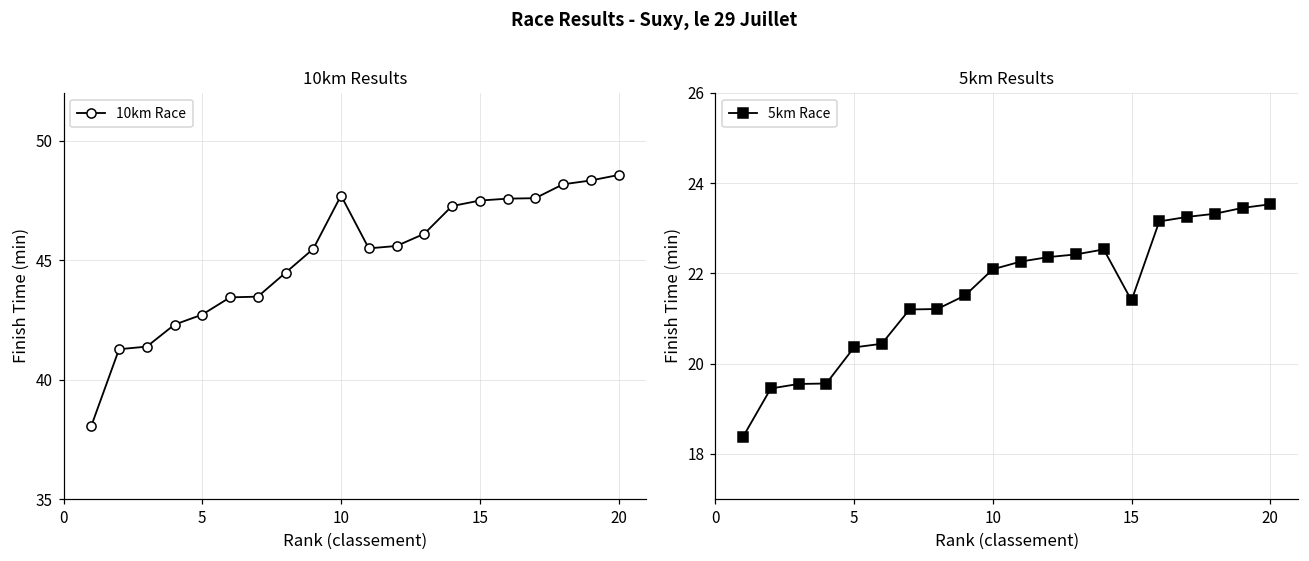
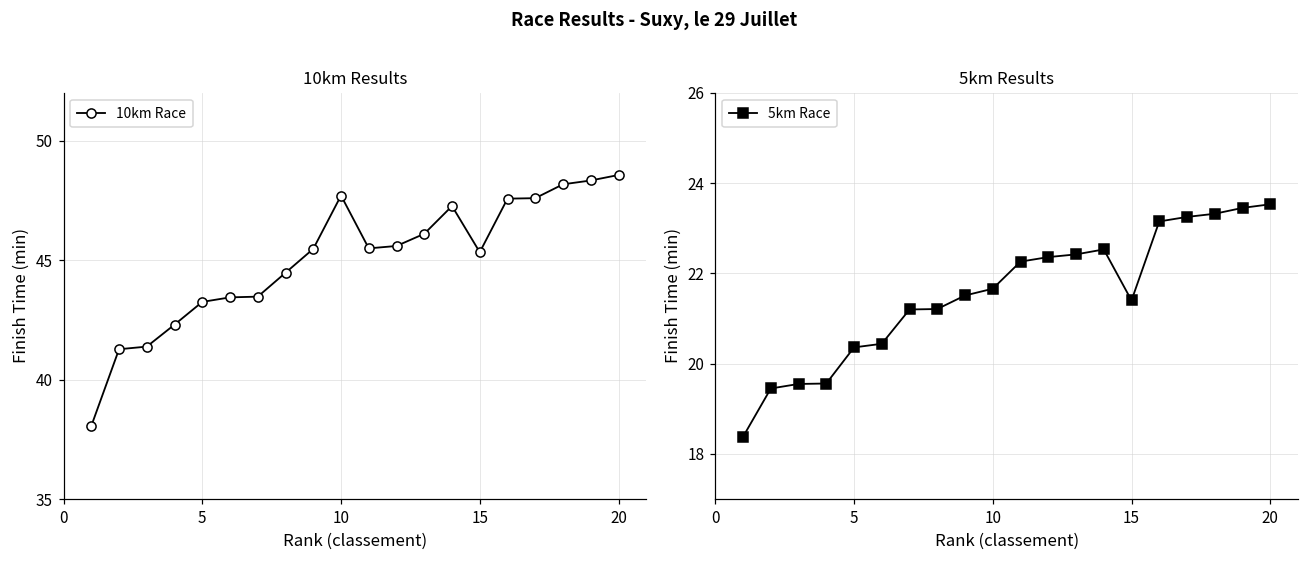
  {
    "10km Results": {
-     "5": 42.7,
+     "5": 43.3,
      "10": 47.7,
-     "15": 47.5,
+     "15": 45.3,
      "20": 48.6
    },
    "5km Results": {
      "5": 20.4,
-     "10": 22.1,
+     "10": 21.7,
      "15": 21.4,
      "20": 23.5
    }
  }
